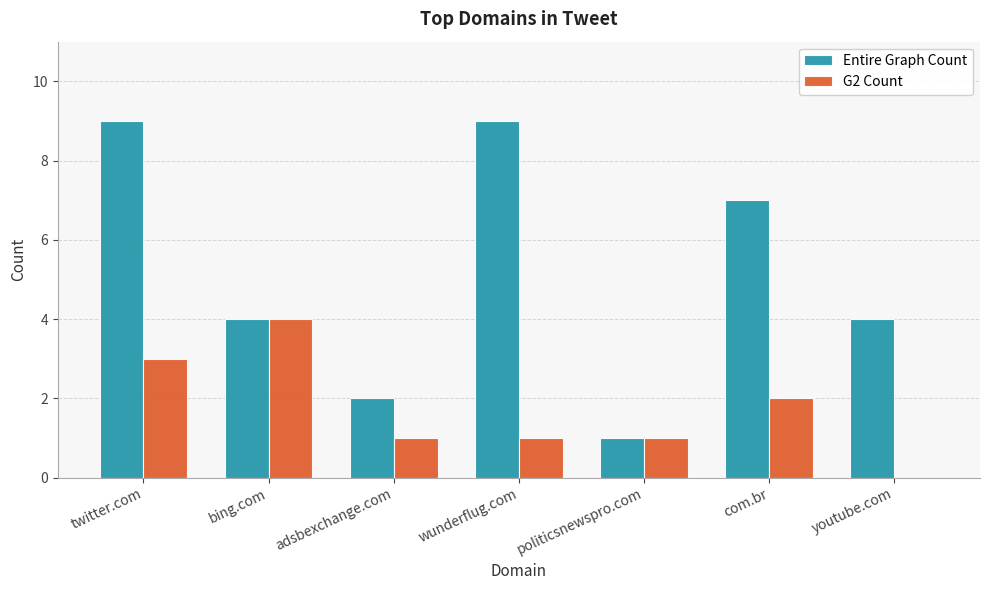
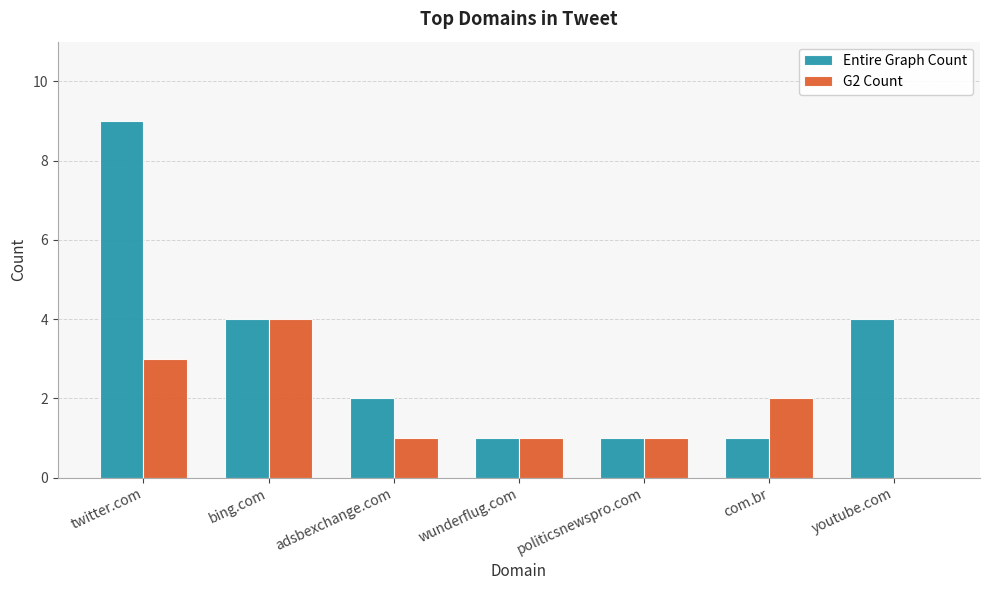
  {
    "Entire Graph Count": {
      "twitter.com": 9,
      "bing.com": 4,
      "adsbexchange.com": 2,
-     "wunderflug.com": 9,
+     "wunderflug.com": 1,
      "politicsnewspro.com": 1,
-     "com.br": 7,
+     "com.br": 1,
      "youtube.com": 4
    },
    "G2 Count": {
      "twitter.com": 3,
      "bing.com": 4,
      "adsbexchange.com": 1,
      "wunderflug.com": 1,
      "politicsnewspro.com": 1,
      "com.br": 2,
      "youtube.com": 0
    }
  }
